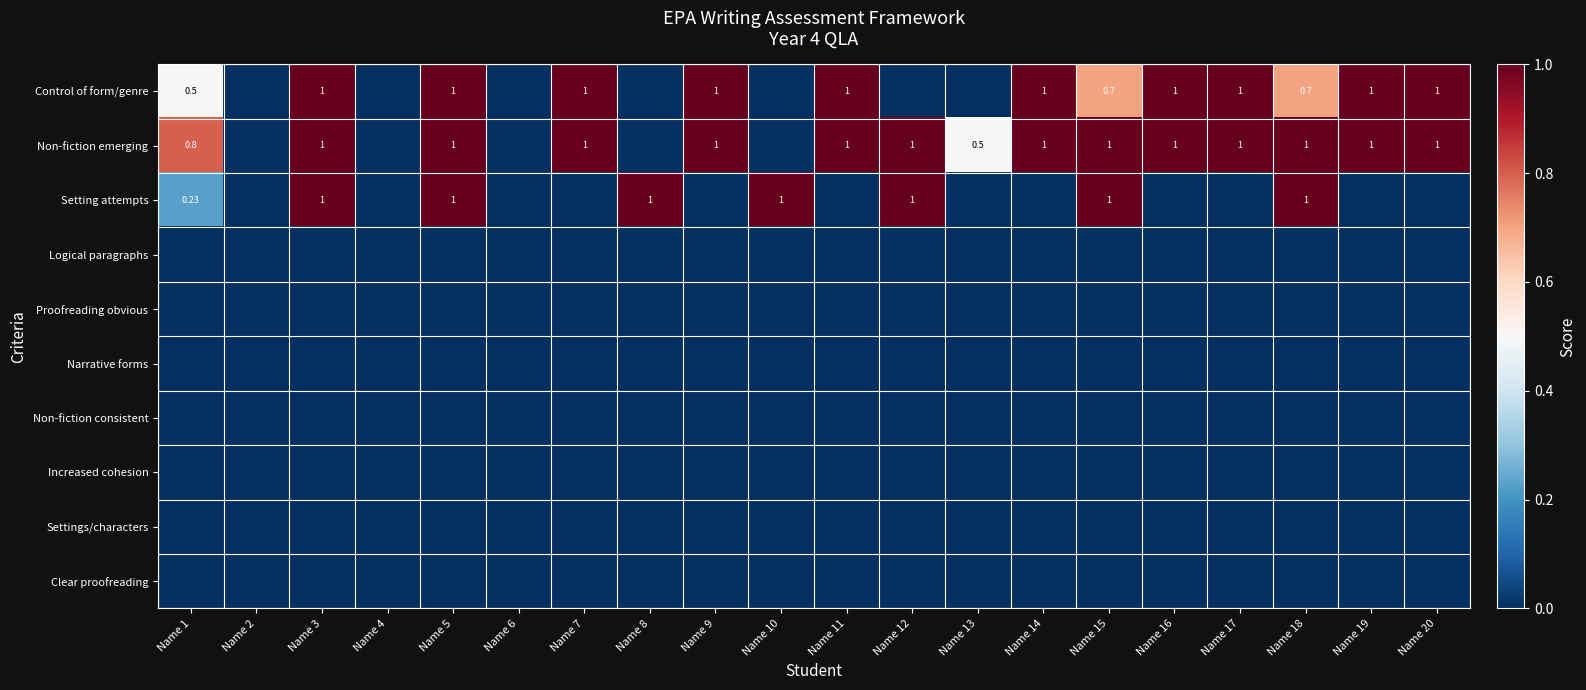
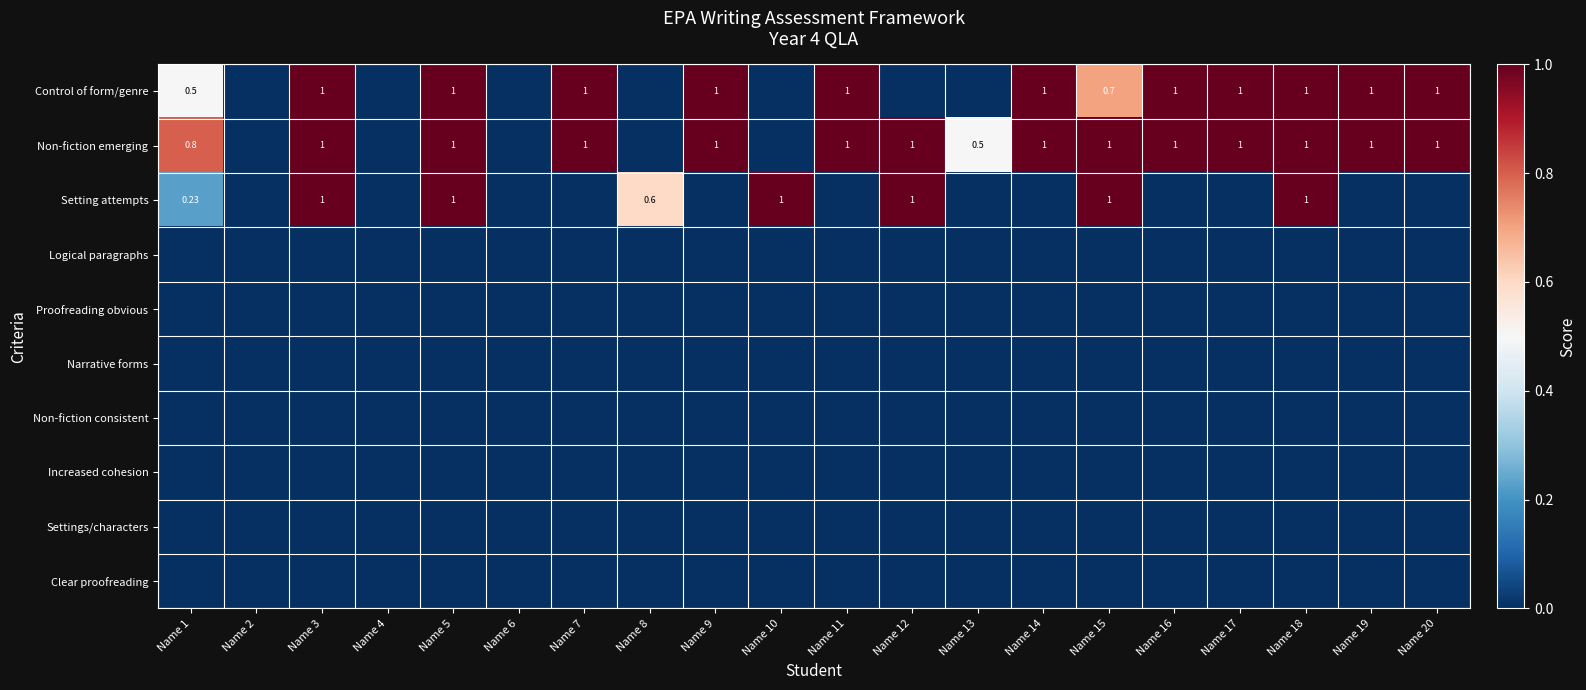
  {
    "Control of form/genre": {
      "Name 1": 0.5,
      "Name 3": 1,
      "Name 5": 1,
      "Name 7": 1,
      "Name 9": 1,
      "Name 11": 1,
      "Name 14": 1,
      "Name 15": 0.7,
      "Name 16": 1,
      "Name 17": 1,
-     "Name 18": 0.7,
+     "Name 18": 1,
      "Name 19": 1,
      "Name 20": 1
    },
    "Non-fiction emerging": {
      "Name 1": 0.8,
      "Name 3": 1,
      "Name 5": 1,
      "Name 7": 1,
      "Name 9": 1,
      "Name 11": 1,
      "Name 12": 1,
      "Name 13": 0.5,
      "Name 14": 1,
      "Name 15": 1,
      "Name 16": 1,
      "Name 17": 1,
      "Name 18": 1,
      "Name 19": 1,
      "Name 20": 1
    },
    "Setting attempts": {
      "Name 1": 0.23,
      "Name 3": 1,
      "Name 5": 1,
-     "Name 8": 1,
+     "Name 8": 0.6,
      "Name 10": 1,
      "Name 12": 1,
      "Name 15": 1,
      "Name 18": 1
    }
  }
